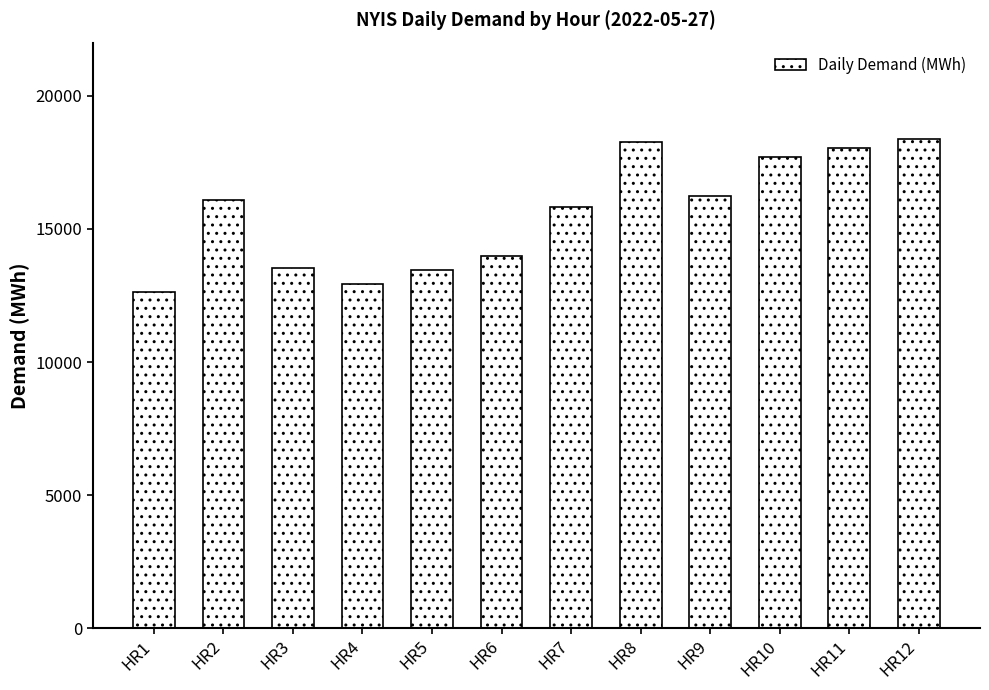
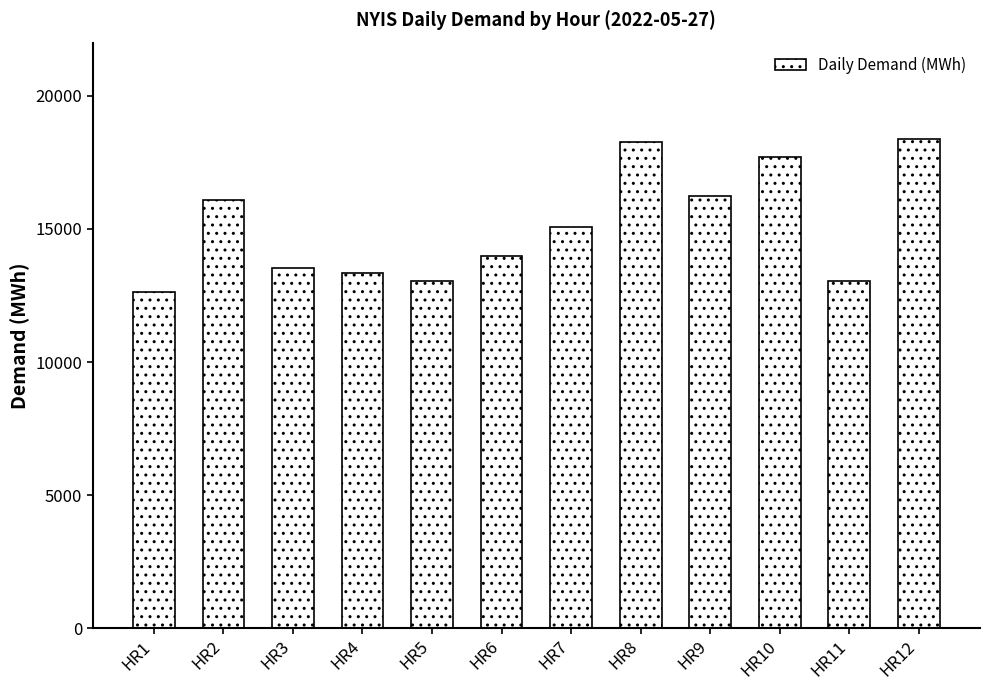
  {
    "HR1": 12600,
    "HR2": 16100,
    "HR3": 13500,
-   "HR4": 12900,
-   "HR5": 13500,
+   "HR4": 13400,
+   "HR5": 13000,
    "HR6": 14000,
-   "HR7": 15800,
+   "HR7": 15100,
    "HR8": 18300,
    "HR9": 16200,
    "HR10": 17700,
-   "HR11": 18000,
+   "HR11": 13000,
    "HR12": 18400
  }
